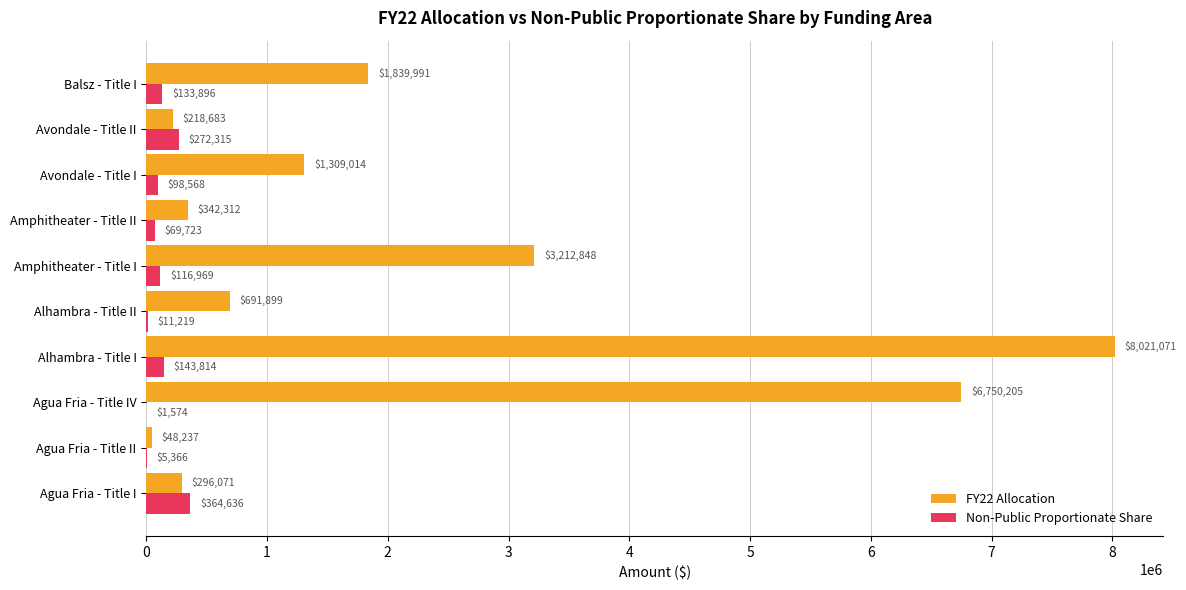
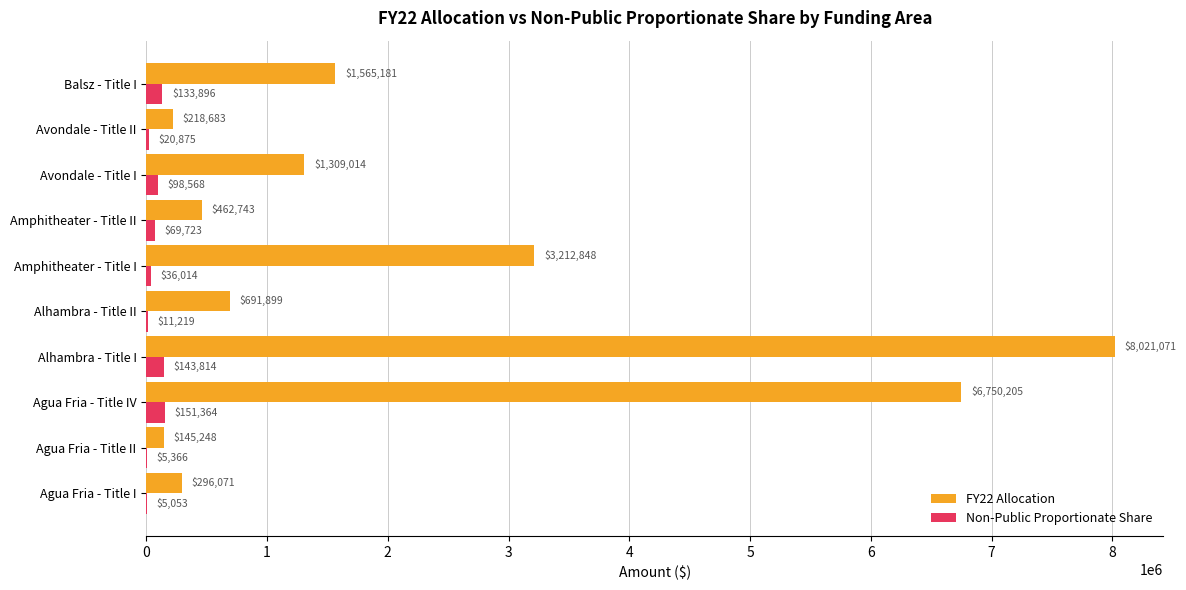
  {
    "FY22 Allocation": {
-     "Balsz - Title I": "$1,839,991",
+     "Balsz - Title I": "$1,565,181",
      "Avondale - Title II": "$218,683",
      "Avondale - Title I": "$1,309,014",
-     "Amphitheater - Title II": "$342,312",
+     "Amphitheater - Title II": "$462,743",
      "Amphitheater - Title I": "$3,212,848",
      "Alhambra - Title II": "$691,899",
      "Alhambra - Title I": "$8,021,071",
      "Agua Fria - Title IV": "$6,750,205",
-     "Agua Fria - Title II": "$48,237",
+     "Agua Fria - Title II": "$145,248",
      "Agua Fria - Title I": "$296,071"
    },
    "Non-Public Proportionate Share": {
      "Balsz - Title I": "$133,896",
-     "Avondale - Title II": "$272,315",
+     "Avondale - Title II": "$20,875",
      "Avondale - Title I": "$98,568",
      "Amphitheater - Title II": "$69,723",
-     "Amphitheater - Title I": "$116,969",
+     "Amphitheater - Title I": "$36,014",
      "Alhambra - Title II": "$11,219",
      "Alhambra - Title I": "$143,814",
-     "Agua Fria - Title IV": "$1,574",
+     "Agua Fria - Title IV": "$151,364",
      "Agua Fria - Title II": "$5,366",
-     "Agua Fria - Title I": "$364,636"
+     "Agua Fria - Title I": "$5,053"
    }
  }
